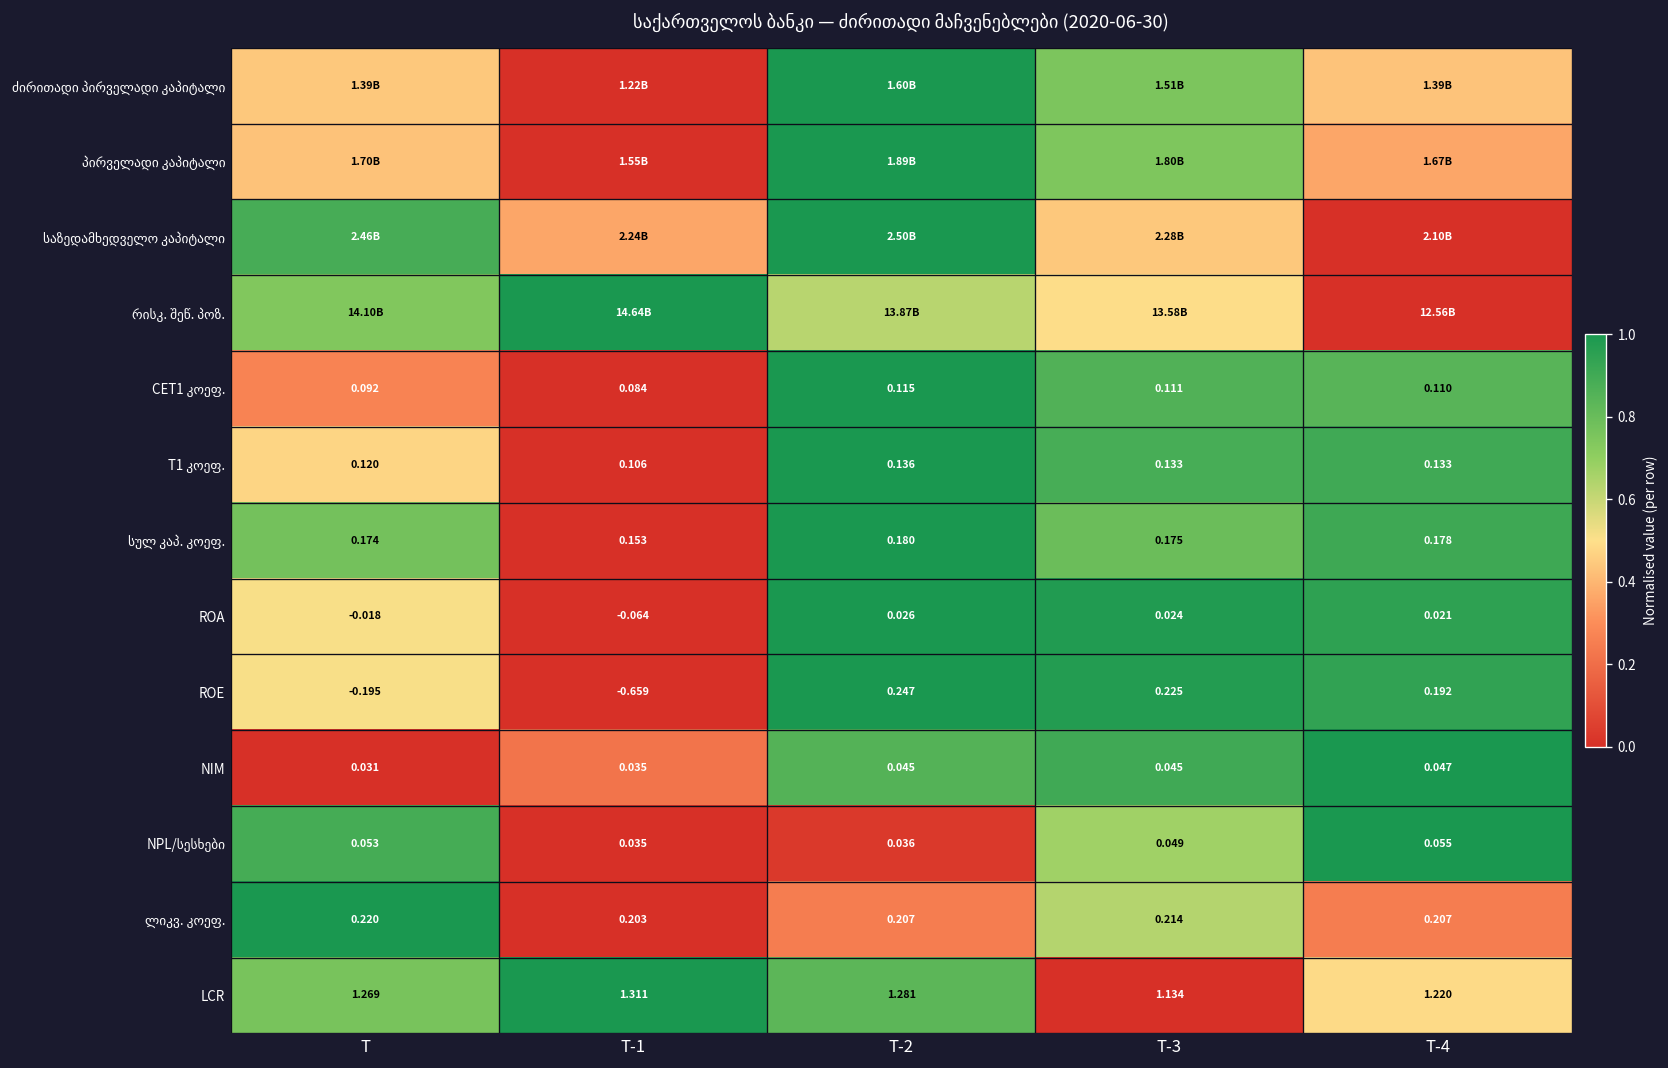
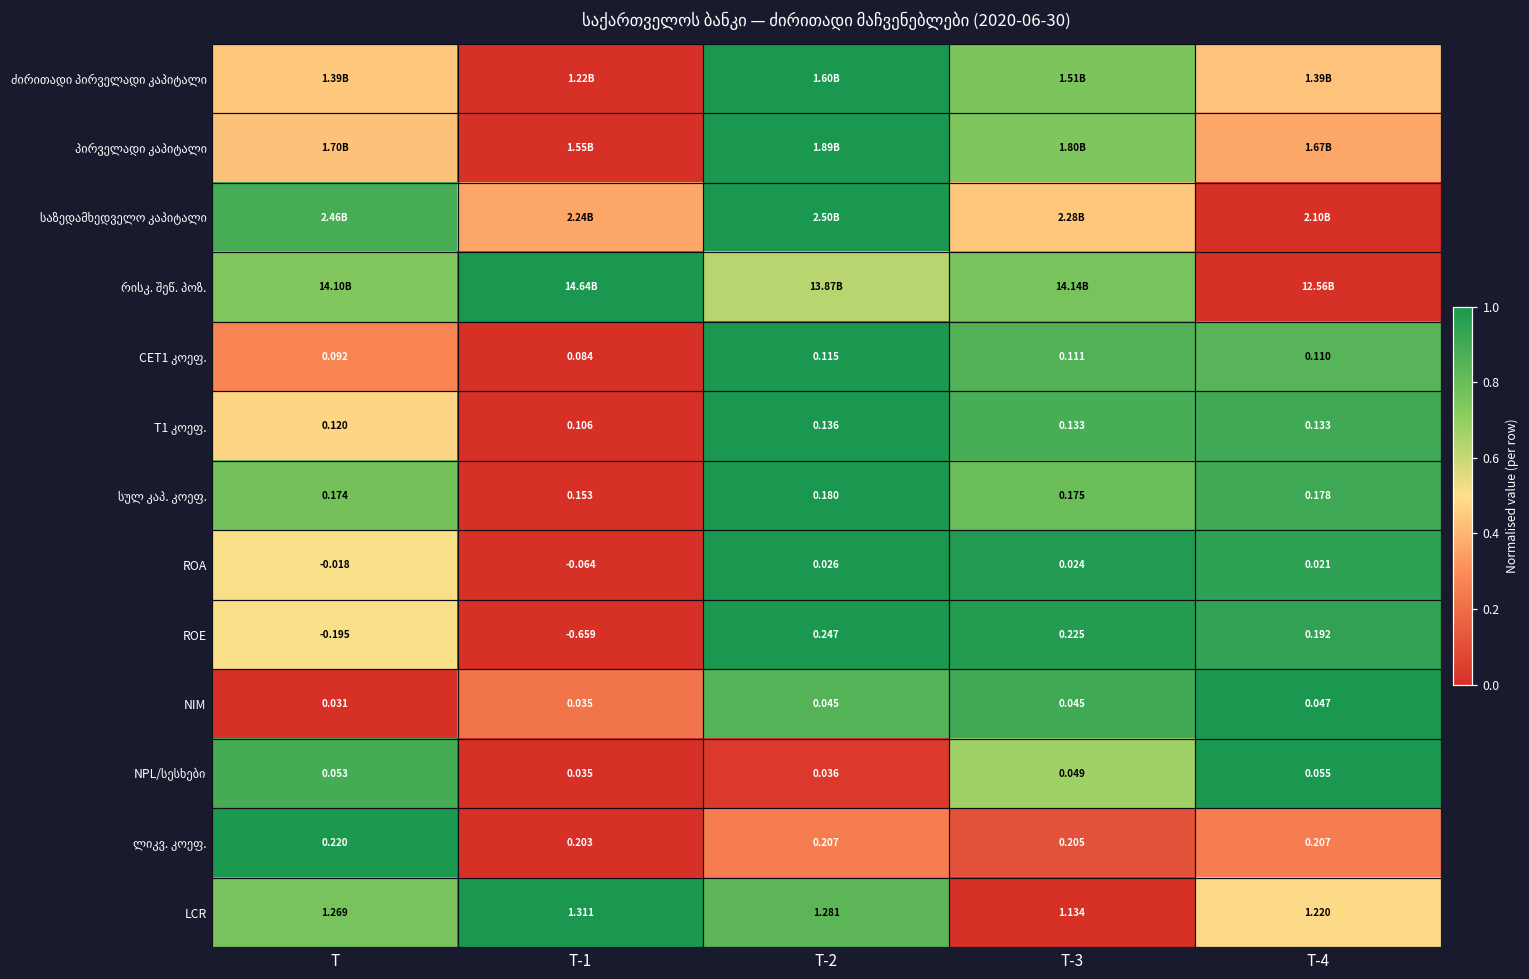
  {
    "ძირითადი პირველადი კაპიტალი": {
      "T": "1.39B",
      "T-1": "1.22B",
      "T-2": "1.60B",
      "T-3": "1.51B",
      "T-4": "1.39B"
    },
    "პირველადი კაპიტალი": {
      "T": "1.70B",
      "T-1": "1.55B",
      "T-2": "1.89B",
      "T-3": "1.80B",
      "T-4": "1.67B"
    },
    "საზედამხედველო კაპიტალი": {
      "T": "2.46B",
      "T-1": "2.24B",
      "T-2": "2.50B",
      "T-3": "2.28B",
      "T-4": "2.10B"
    },
    "რისკ. შეწ. პოზ.": {
      "T": "14.10B",
      "T-1": "14.64B",
      "T-2": "13.87B",
-     "T-3": "13.58B",
+     "T-3": "14.14B",
      "T-4": "12.56B"
    },
    "CET1 კოეფ.": {
      "T": "0.092",
      "T-1": "0.084",
      "T-2": "0.115",
      "T-3": "0.111",
      "T-4": "0.110"
    },
    "T1 კოეფ.": {
      "T": "0.120",
      "T-1": "0.106",
      "T-2": "0.136",
      "T-3": "0.133",
      "T-4": "0.133"
    },
    "სულ კაპ. კოეფ.": {
      "T": "0.174",
      "T-1": "0.153",
      "T-2": "0.180",
      "T-3": "0.175",
      "T-4": "0.178"
    },
    "ROA": {
      "T": "-0.018",
      "T-1": "-0.064",
      "T-2": "0.026",
      "T-3": "0.024",
      "T-4": "0.021"
    },
    "ROE": {
      "T": "-0.195",
      "T-1": "-0.659",
      "T-2": "0.247",
      "T-3": "0.225",
      "T-4": "0.192"
    },
    "NIM": {
      "T": "0.031",
      "T-1": "0.035",
      "T-2": "0.045",
      "T-3": "0.045",
      "T-4": "0.047"
    },
    "NPL/სესხები": {
      "T": "0.053",
      "T-1": "0.035",
      "T-2": "0.036",
      "T-3": "0.049",
      "T-4": "0.055"
    },
    "ლიკვ. კოეფ.": {
      "T": "0.220",
      "T-1": "0.203",
      "T-2": "0.207",
-     "T-3": "0.214",
+     "T-3": "0.205",
      "T-4": "0.207"
    },
    "LCR": {
      "T": "1.269",
      "T-1": "1.311",
      "T-2": "1.281",
      "T-3": "1.134",
      "T-4": "1.220"
    }
  }
